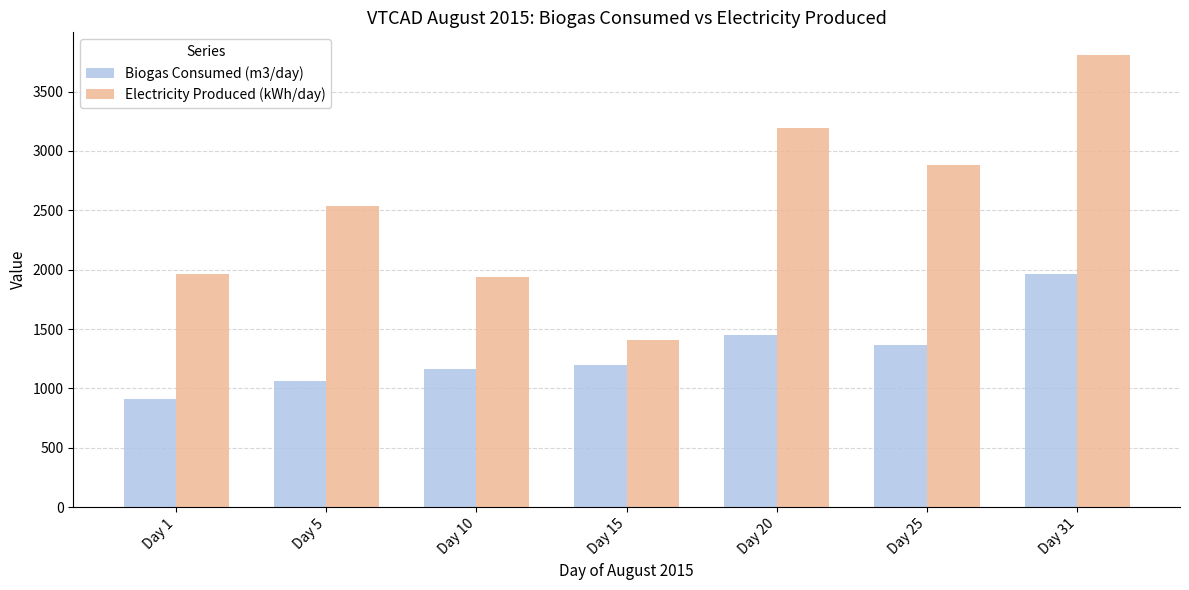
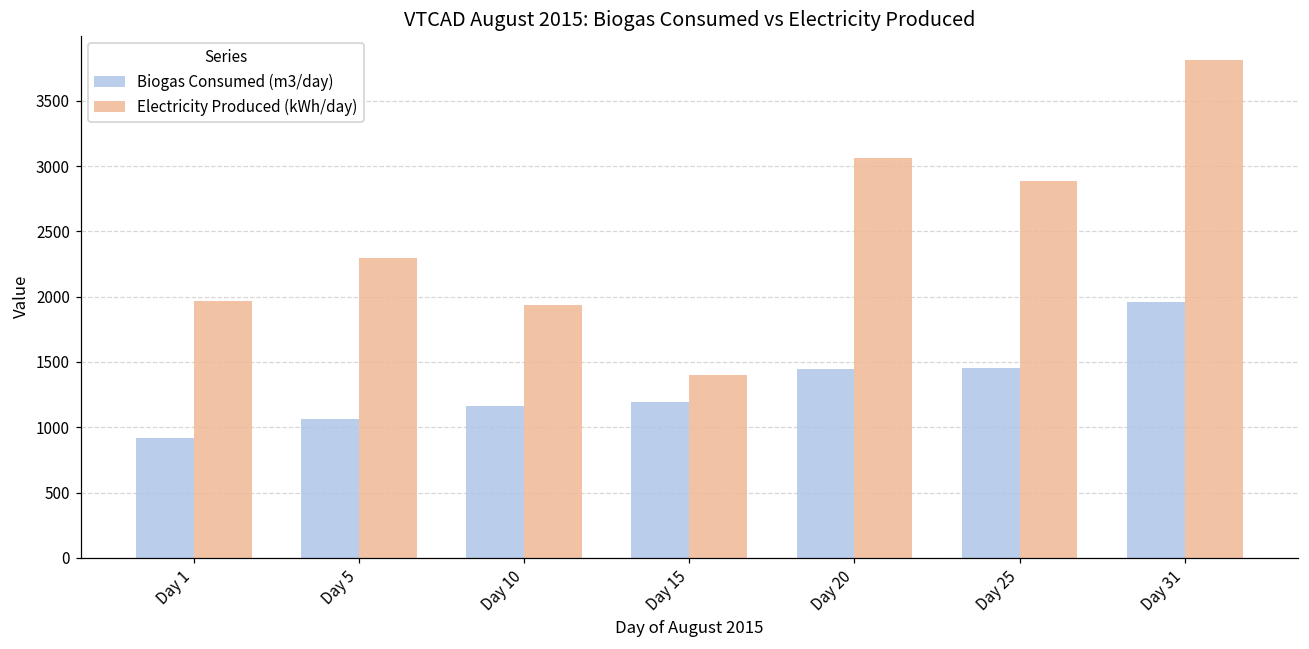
  {
    "Biogas Consumed (m3/day)": {
      "Day 1": 910,
      "Day 5": 1060,
      "Day 10": 1170,
      "Day 15": 1200,
      "Day 20": 1450,
-     "Day 25": 1370,
+     "Day 25": 1450,
      "Day 31": 1960
    },
    "Electricity Produced (kWh/day)": {
      "Day 1": 1970,
-     "Day 5": 2540,
+     "Day 5": 2300,
      "Day 10": 1940,
      "Day 15": 1400,
-     "Day 20": 3190,
+     "Day 20": 3060,
      "Day 25": 2880,
      "Day 31": 3810
    }
  }
